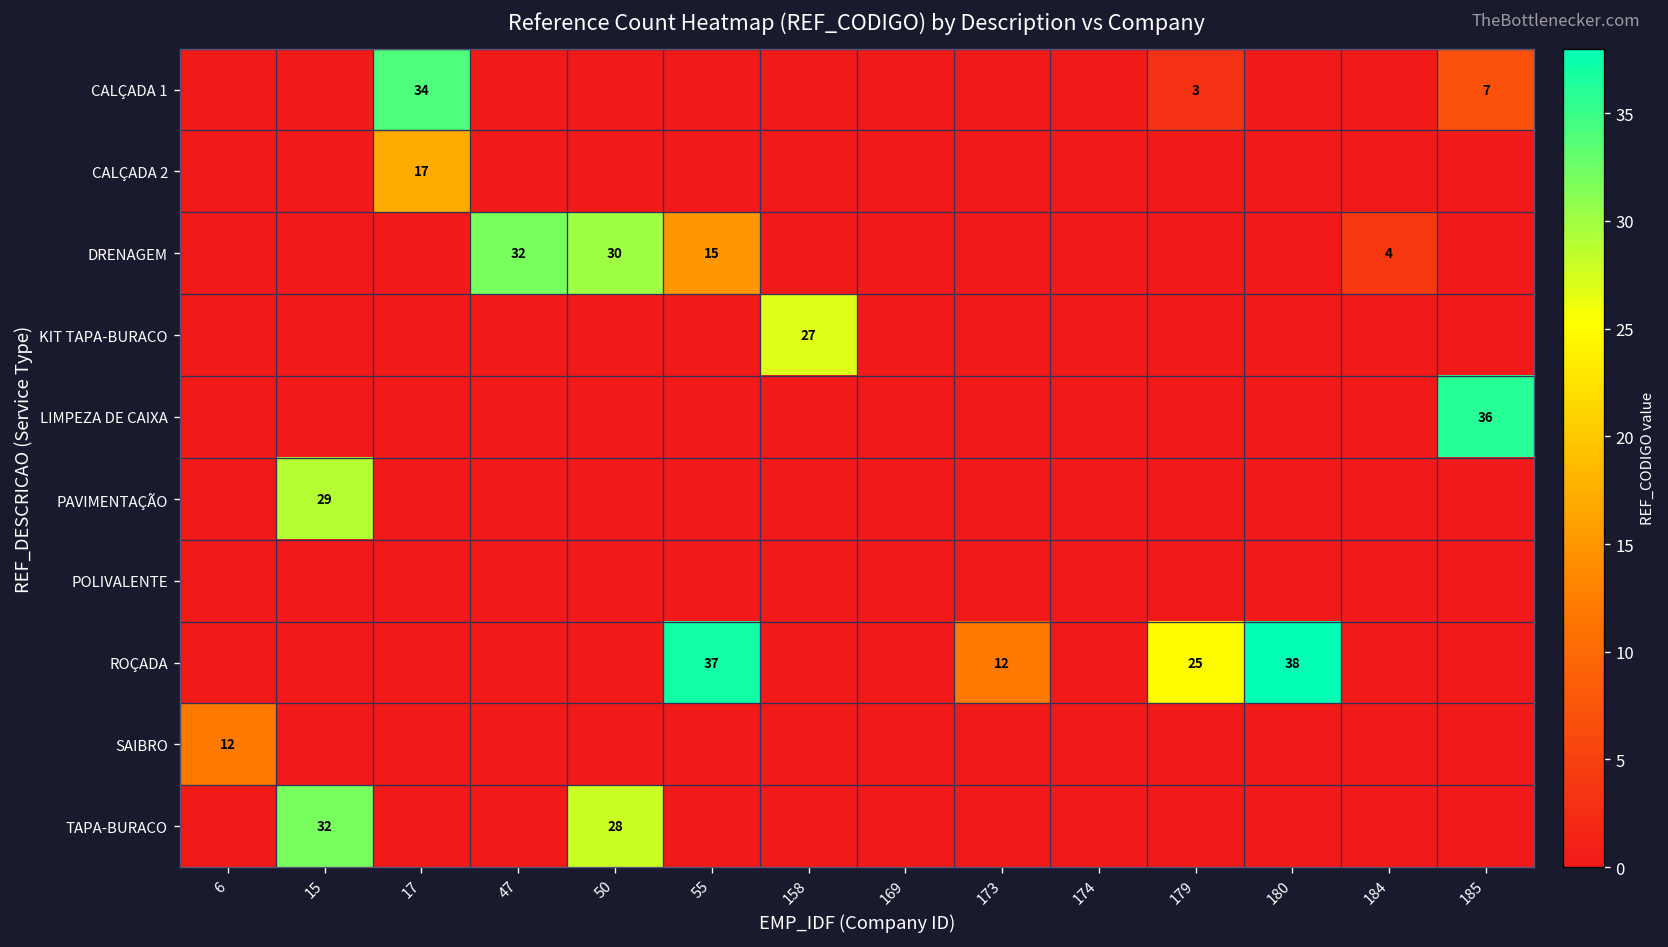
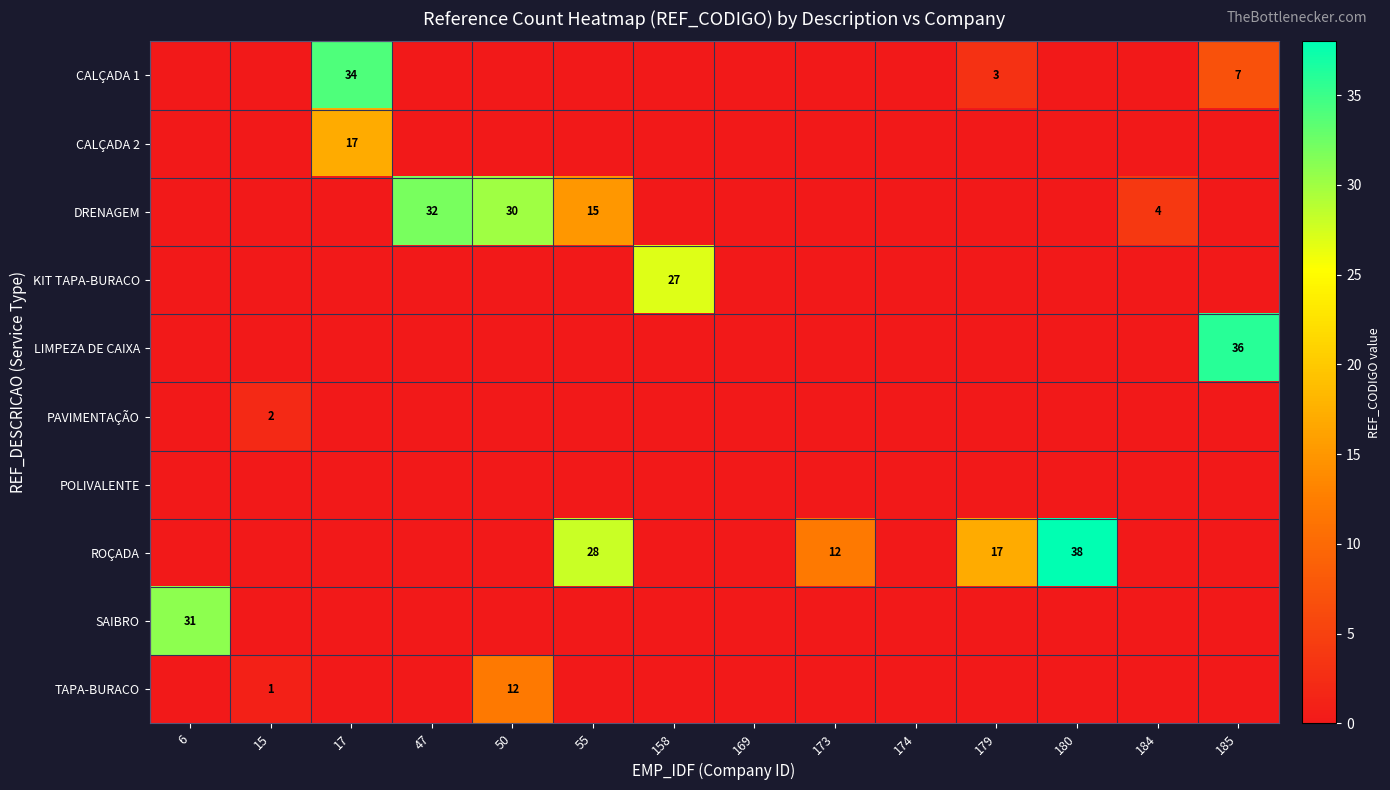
  {
    "CALÇADA 1": {
      "17": 34,
      "179": 3,
      "185": 7
    },
    "CALÇADA 2": {
      "17": 17
    },
    "DRENAGEM": {
      "47": 32,
      "50": 30,
      "55": 15,
      "184": 4
    },
    "KIT TAPA-BURACO": {
      "158": 27
    },
    "LIMPEZA DE CAIXA": {
      "185": 36
    },
    "PAVIMENTAÇÃO": {
-     "15": 29
+     "15": 2
    },
    "ROÇADA": {
-     "55": 37,
+     "55": 28,
      "173": 12,
-     "179": 25,
+     "179": 17,
      "180": 38
    },
    "SAIBRO": {
-     "6": 12
+     "6": 31
    },
    "TAPA-BURACO": {
-     "15": 32,
-     "50": 28
+     "15": 1,
+     "50": 12
    }
  }
